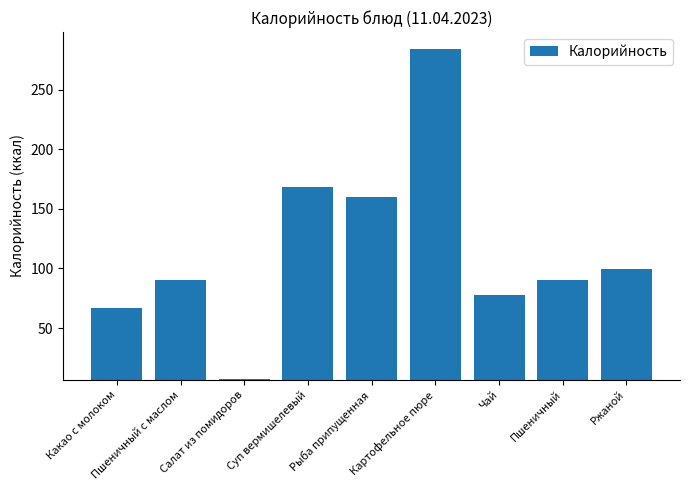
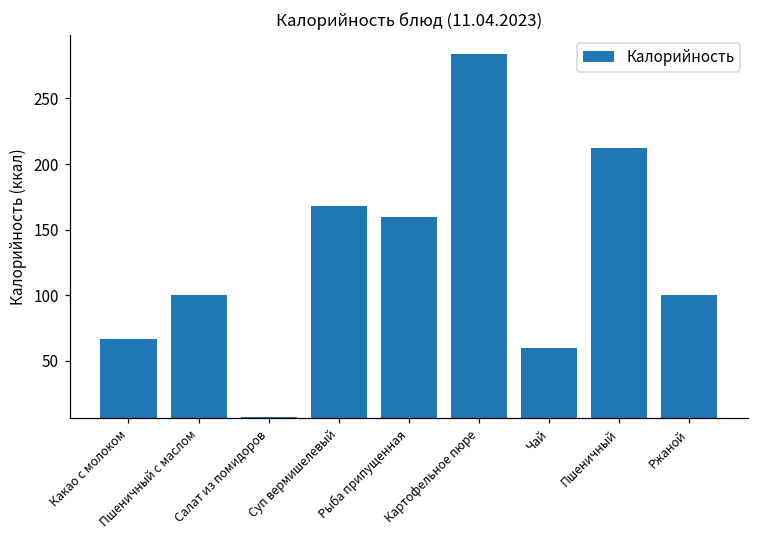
  {
    "Какао с молоком": 67,
-   "Пшеничный с маслом": 90,
+   "Пшеничный с маслом": 100,
    "Салат из помидоров": 7,
    "Суп вермишелевый": 168,
    "Рыба припущенная": 160,
    "Картофельное пюре": 284,
-   "Чай": 78,
-   "Пшеничный": 90,
+   "Чай": 60,
+   "Пшеничный": 212,
    "Ржаной": 100
  }
